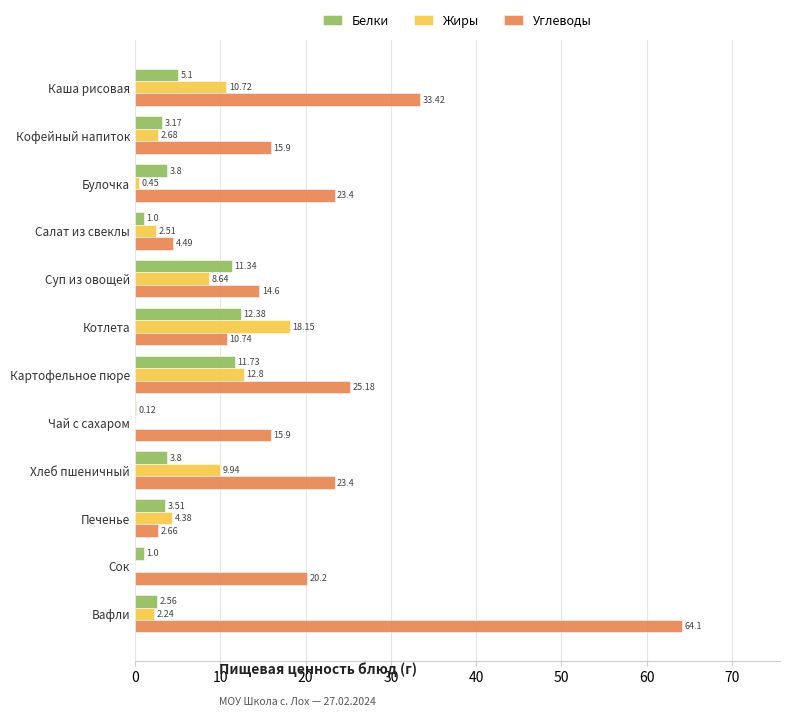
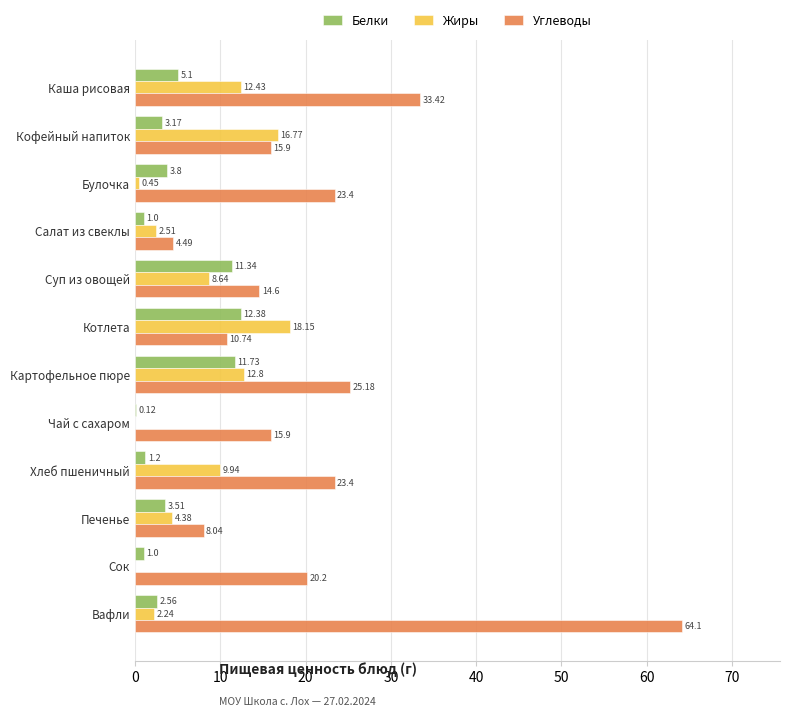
  {
    "Белки": {
      "Каша рисовая": 5.1,
      "Кофейный напиток": 3.17,
      "Булочка": 3.8,
      "Салат из свеклы": 1.0,
      "Суп из овощей": 11.34,
      "Котлета": 12.38,
      "Картофельное пюре": 11.73,
      "Чай с сахаром": 0.12,
-     "Хлеб пшеничный": 3.8,
+     "Хлеб пшеничный": 1.2,
      "Печенье": 3.51,
      "Сок": 1.0,
      "Вафли": 2.56
    },
    "Жиры": {
-     "Каша рисовая": 10.72,
-     "Кофейный напиток": 2.68,
+     "Каша рисовая": 12.43,
+     "Кофейный напиток": 16.77,
      "Булочка": 0.45,
      "Салат из свеклы": 2.51,
      "Суп из овощей": 8.64,
      "Котлета": 18.15,
      "Картофельное пюре": 12.8,
      "Хлеб пшеничный": 9.94,
      "Печенье": 4.38,
      "Вафли": 2.24
    },
    "Углеводы": {
      "Каша рисовая": 33.42,
      "Кофейный напиток": 15.9,
      "Булочка": 23.4,
      "Салат из свеклы": 4.49,
      "Суп из овощей": 14.6,
      "Котлета": 10.74,
      "Картофельное пюре": 25.18,
      "Чай с сахаром": 15.9,
      "Хлеб пшеничный": 23.4,
-     "Печенье": 2.66,
+     "Печенье": 8.04,
      "Сок": 20.2,
      "Вафли": 64.1
    }
  }
